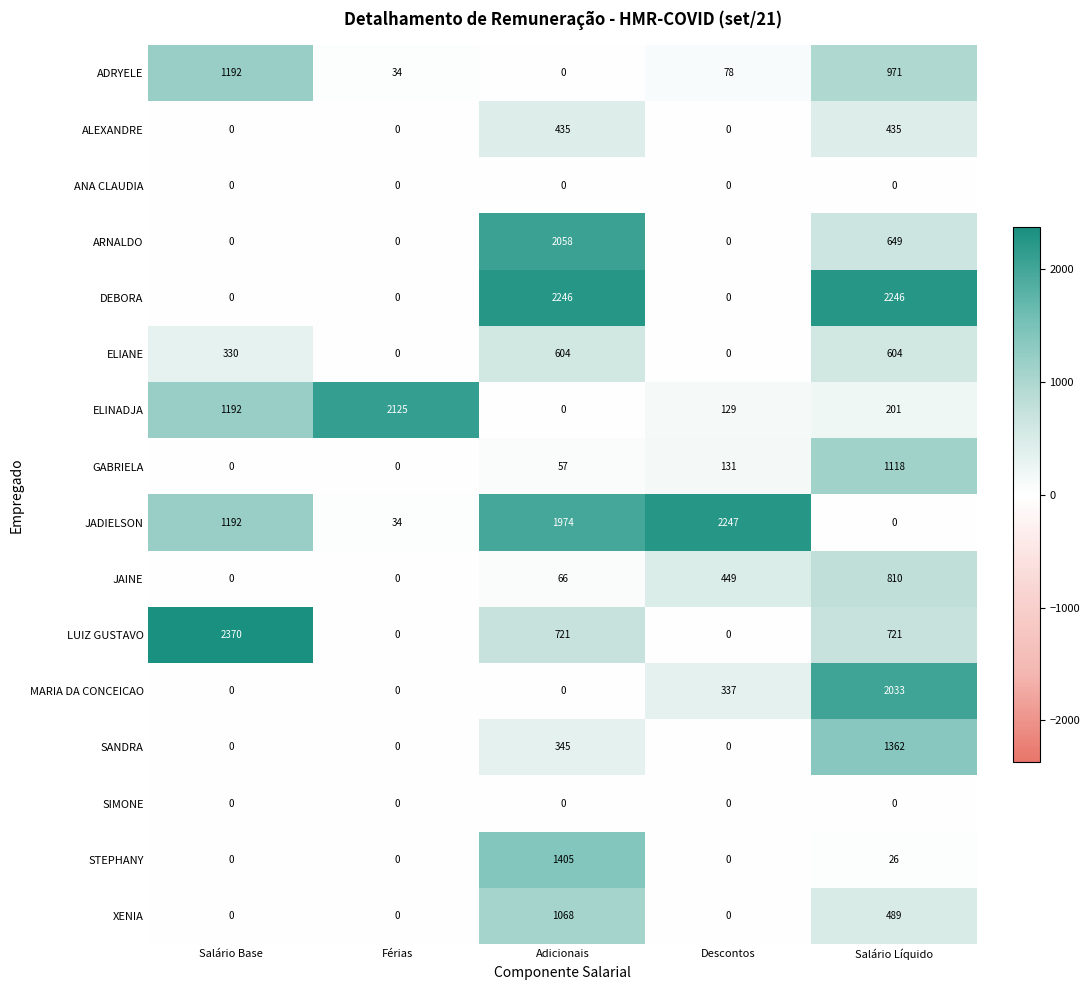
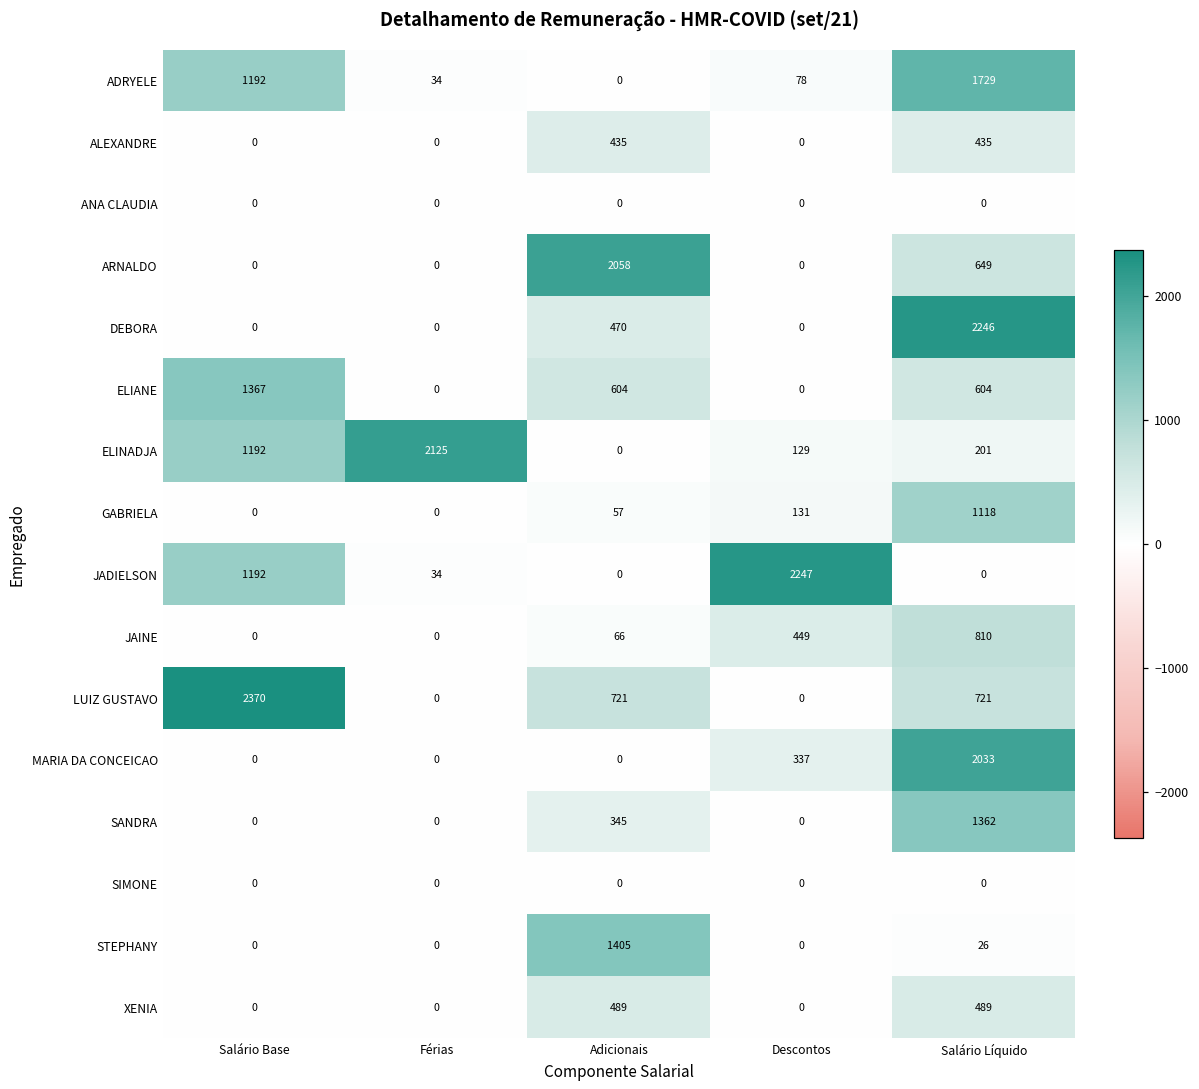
  {
    "ADRYELE": {
      "Salário Base": 1192,
      "Férias": 34,
      "Adicionais": 0,
      "Descontos": 78,
-     "Salário Líquido": 971
+     "Salário Líquido": 1729
    },
    "ALEXANDRE": {
      "Salário Base": 0,
      "Férias": 0,
      "Adicionais": 435,
      "Descontos": 0,
      "Salário Líquido": 435
    },
    "ANA CLAUDIA": {
      "Salário Base": 0,
      "Férias": 0,
      "Adicionais": 0,
      "Descontos": 0,
      "Salário Líquido": 0
    },
    "ARNALDO": {
      "Salário Base": 0,
      "Férias": 0,
      "Adicionais": 2058,
      "Descontos": 0,
      "Salário Líquido": 649
    },
    "DEBORA": {
      "Salário Base": 0,
      "Férias": 0,
-     "Adicionais": 2246,
+     "Adicionais": 470,
      "Descontos": 0,
      "Salário Líquido": 2246
    },
    "ELIANE": {
-     "Salário Base": 330,
+     "Salário Base": 1367,
      "Férias": 0,
      "Adicionais": 604,
      "Descontos": 0,
      "Salário Líquido": 604
    },
    "ELINADJA": {
      "Salário Base": 1192,
      "Férias": 2125,
      "Adicionais": 0,
      "Descontos": 129,
      "Salário Líquido": 201
    },
    "GABRIELA": {
      "Salário Base": 0,
      "Férias": 0,
      "Adicionais": 57,
      "Descontos": 131,
      "Salário Líquido": 1118
    },
    "JADIELSON": {
      "Salário Base": 1192,
      "Férias": 34,
-     "Adicionais": 1974,
+     "Adicionais": 0,
      "Descontos": 2247,
      "Salário Líquido": 0
    },
    "JAINE": {
      "Salário Base": 0,
      "Férias": 0,
      "Adicionais": 66,
      "Descontos": 449,
      "Salário Líquido": 810
    },
    "LUIZ GUSTAVO": {
      "Salário Base": 2370,
      "Férias": 0,
      "Adicionais": 721,
      "Descontos": 0,
      "Salário Líquido": 721
    },
    "MARIA DA CONCEICAO": {
      "Salário Base": 0,
      "Férias": 0,
      "Adicionais": 0,
      "Descontos": 337,
      "Salário Líquido": 2033
    },
    "SANDRA": {
      "Salário Base": 0,
      "Férias": 0,
      "Adicionais": 345,
      "Descontos": 0,
      "Salário Líquido": 1362
    },
    "SIMONE": {
      "Salário Base": 0,
      "Férias": 0,
      "Adicionais": 0,
      "Descontos": 0,
      "Salário Líquido": 0
    },
    "STEPHANY": {
      "Salário Base": 0,
      "Férias": 0,
      "Adicionais": 1405,
      "Descontos": 0,
      "Salário Líquido": 26
    },
    "XENIA": {
      "Salário Base": 0,
      "Férias": 0,
-     "Adicionais": 1068,
+     "Adicionais": 489,
      "Descontos": 0,
      "Salário Líquido": 489
    }
  }
